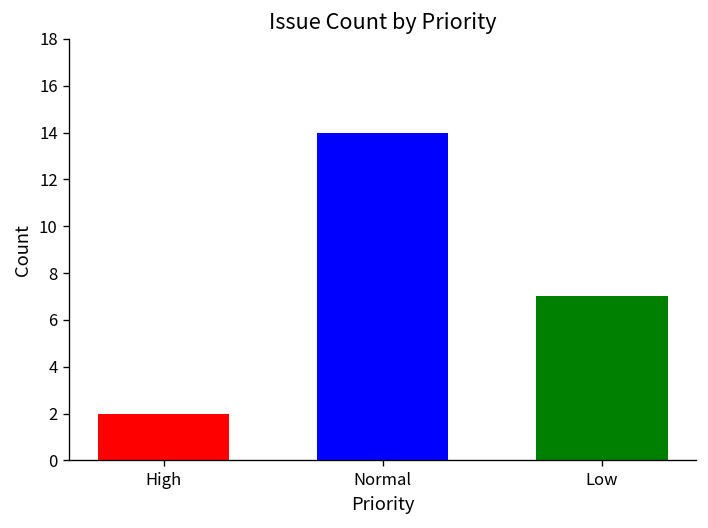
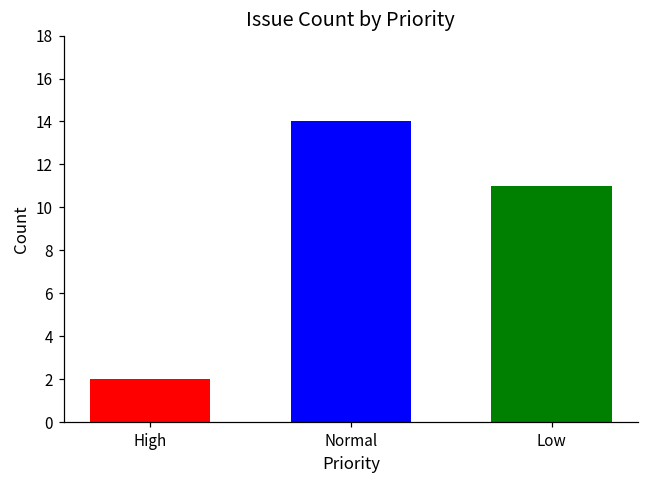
  {
    "High": 2,
    "Normal": 14,
-   "Low": 7
+   "Low": 11
  }
